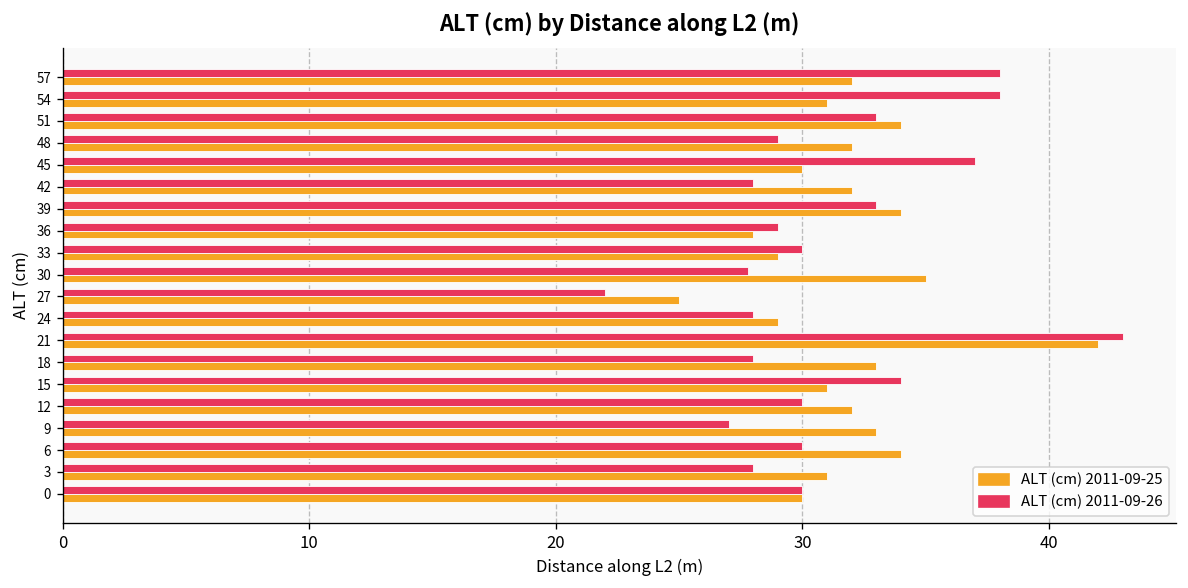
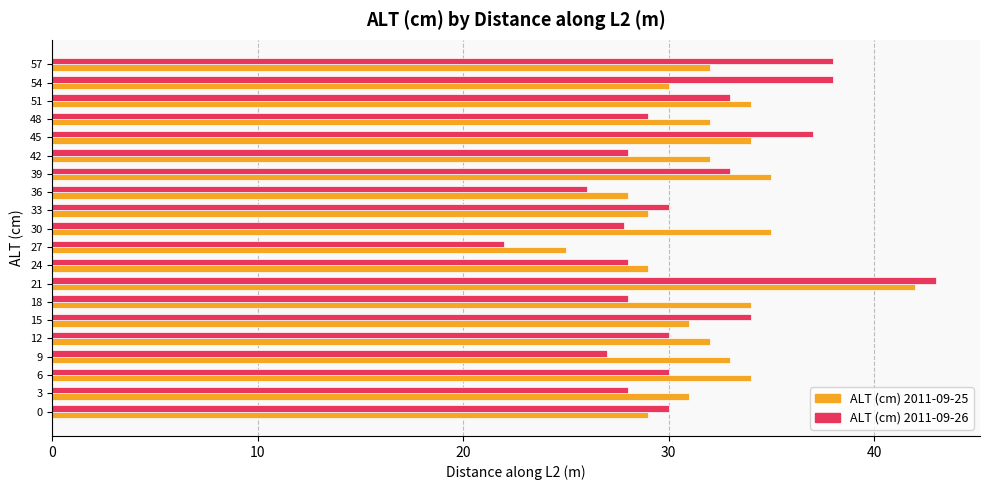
  {
    "ALT (cm) 2011-09-25": {
      "57": 32,
-     "54": 31,
+     "54": 30,
      "51": 34,
      "48": 32,
-     "45": 30,
+     "45": 34,
      "42": 32,
-     "39": 34,
+     "39": 35,
      "36": 28,
      "33": 29,
      "30": 35,
      "27": 25,
      "24": 29,
      "21": 42,
-     "18": 33,
+     "18": 34,
      "15": 31,
      "12": 32,
      "9": 33,
      "6": 34,
      "3": 31,
-     "0": 30
+     "0": 29
    },
    "ALT (cm) 2011-09-26": {
      "57": 38,
      "54": 38,
      "51": 33,
      "48": 29,
      "45": 37,
      "42": 28,
      "39": 33,
-     "36": 29,
+     "36": 26,
      "33": 30,
      "30": 27.8,
      "27": 22,
      "24": 28,
      "21": 43,
      "18": 28,
      "15": 34,
      "12": 30,
      "9": 27,
      "6": 30,
      "3": 28,
      "0": 30
    }
  }
